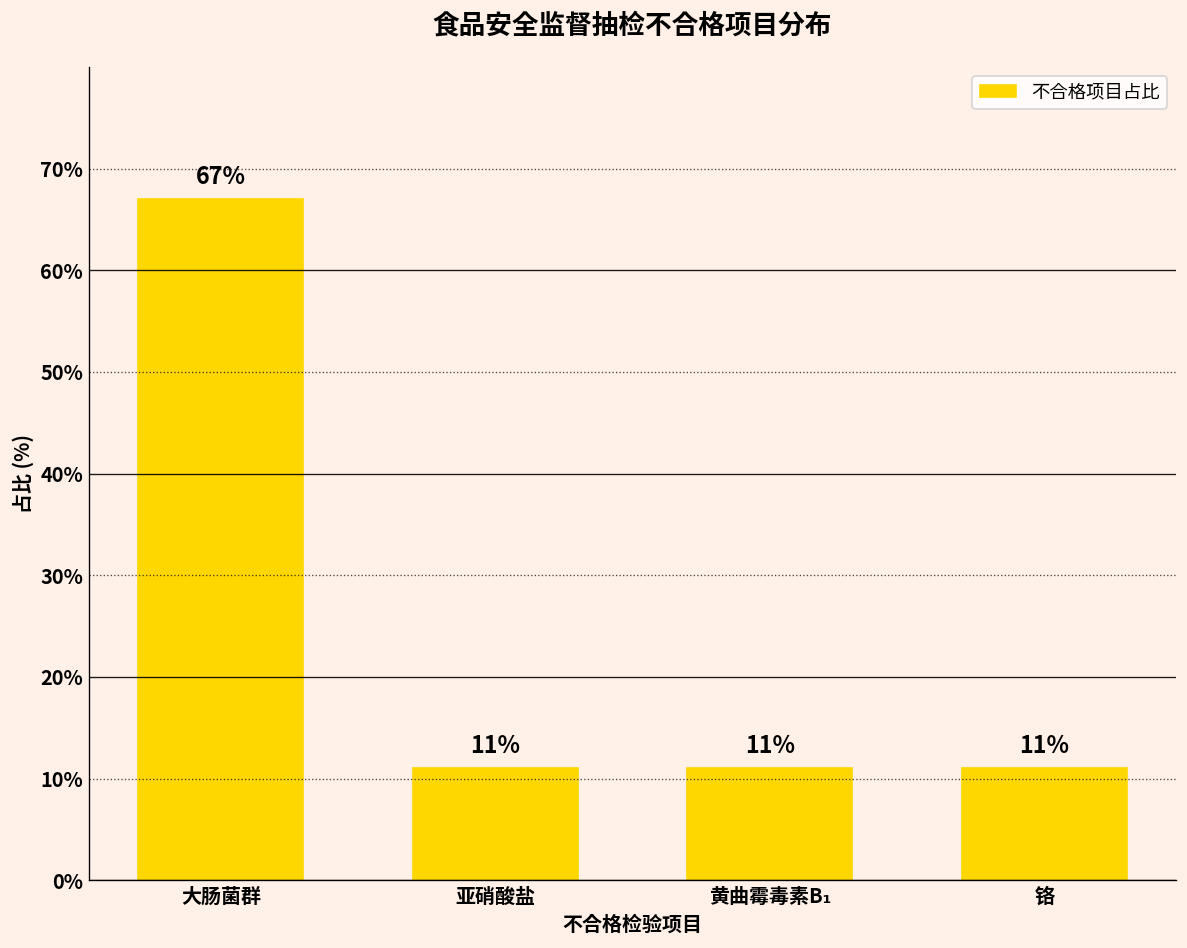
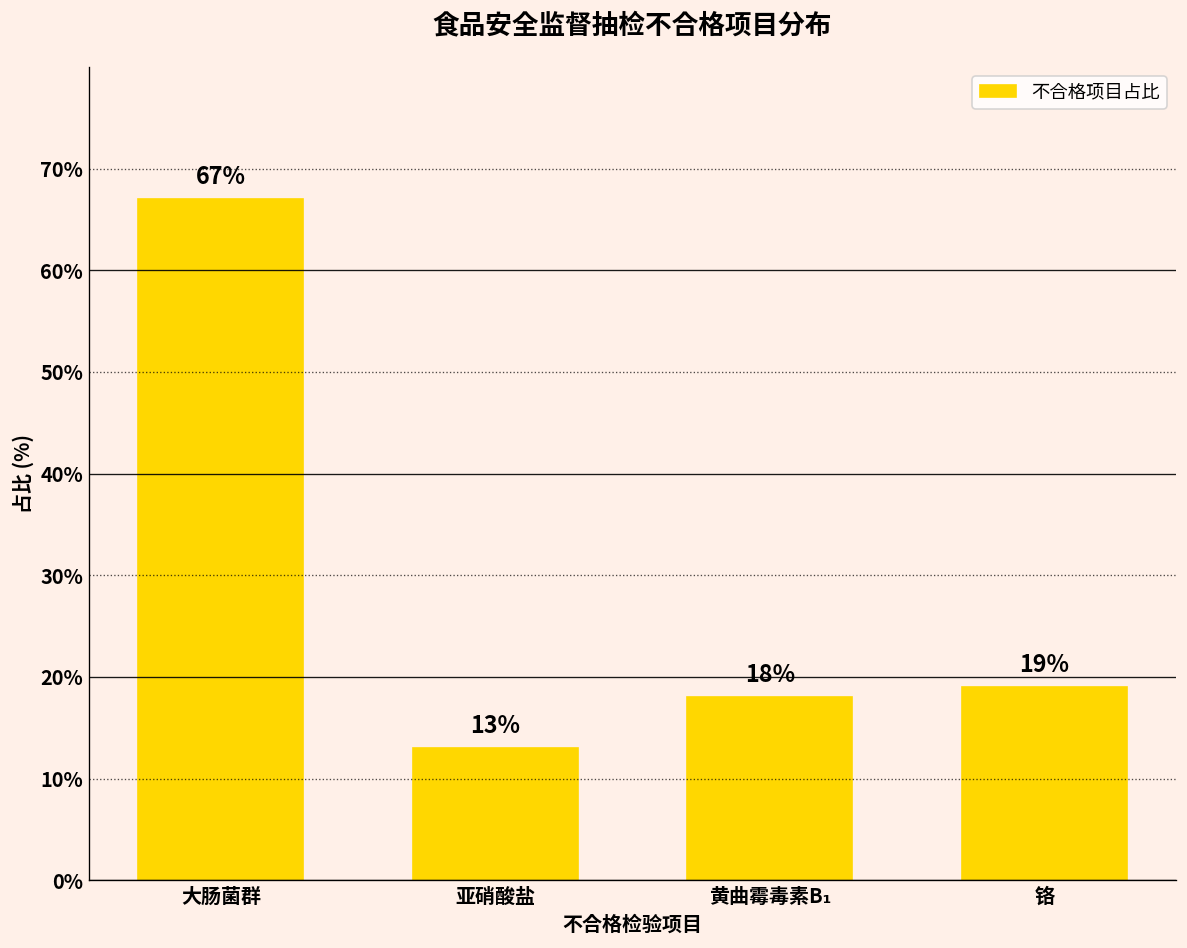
  {
    "大肠菌群": "67%",
-   "亚硝酸盐": "11%",
-   "黄曲霉毒素B₁": "11%",
-   "铬": "11%"
+   "亚硝酸盐": "13%",
+   "黄曲霉毒素B₁": "18%",
+   "铬": "19%"
  }
